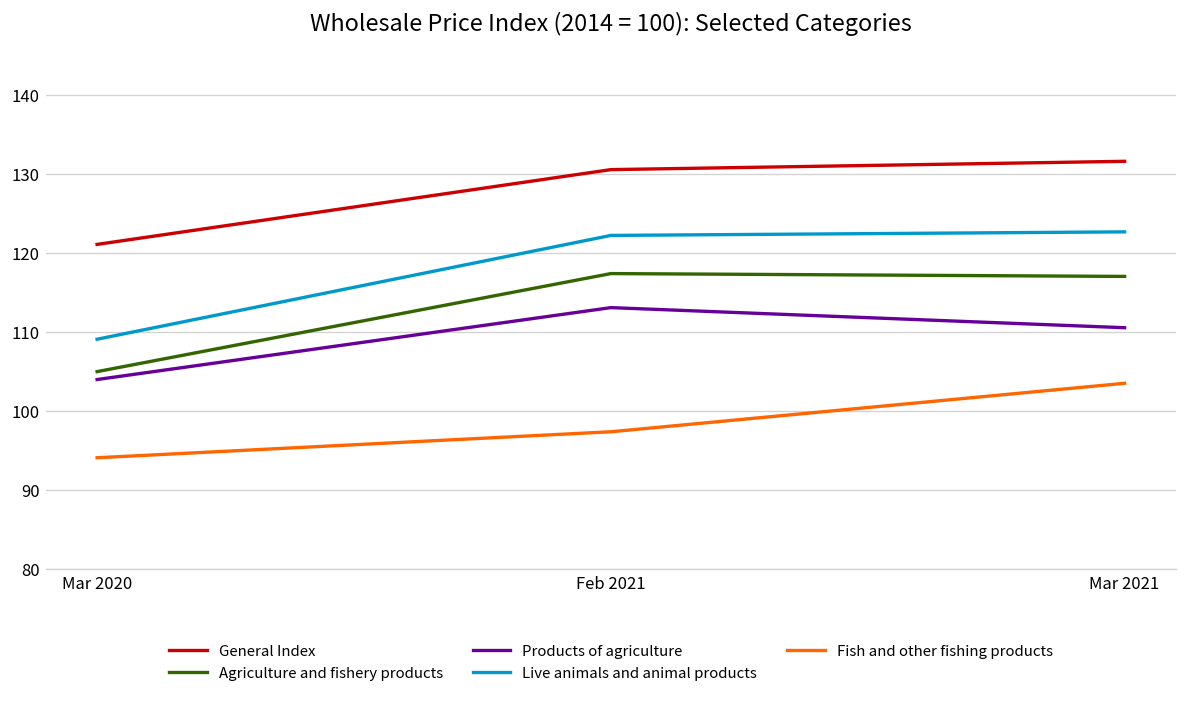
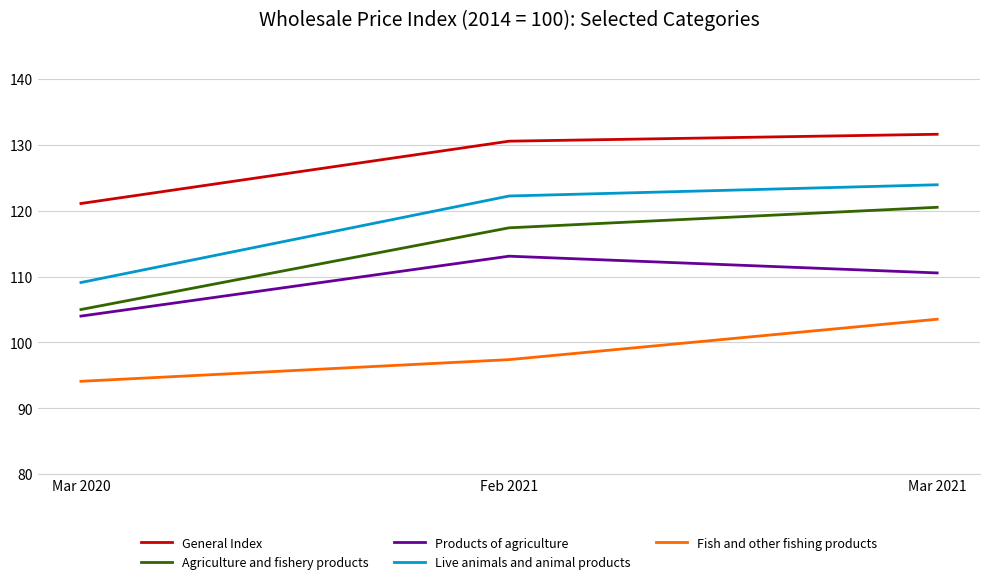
  {
    "General Index": {
      "Mar 2020": 121,
      "Feb 2021": 131,
      "Mar 2021": 132
    },
    "Agriculture and fishery products": {
      "Mar 2020": 105,
      "Feb 2021": 117,
-     "Mar 2021": 117
+     "Mar 2021": 121
    },
    "Products of agriculture": {
      "Mar 2020": 104,
      "Feb 2021": 113,
      "Mar 2021": 111
    },
    "Live animals and animal products": {
      "Mar 2020": 109,
      "Feb 2021": 122,
-     "Mar 2021": 123
+     "Mar 2021": 124
    },
    "Fish and other fishing products": {
      "Mar 2020": 94,
      "Feb 2021": 97,
      "Mar 2021": 104
    }
  }
